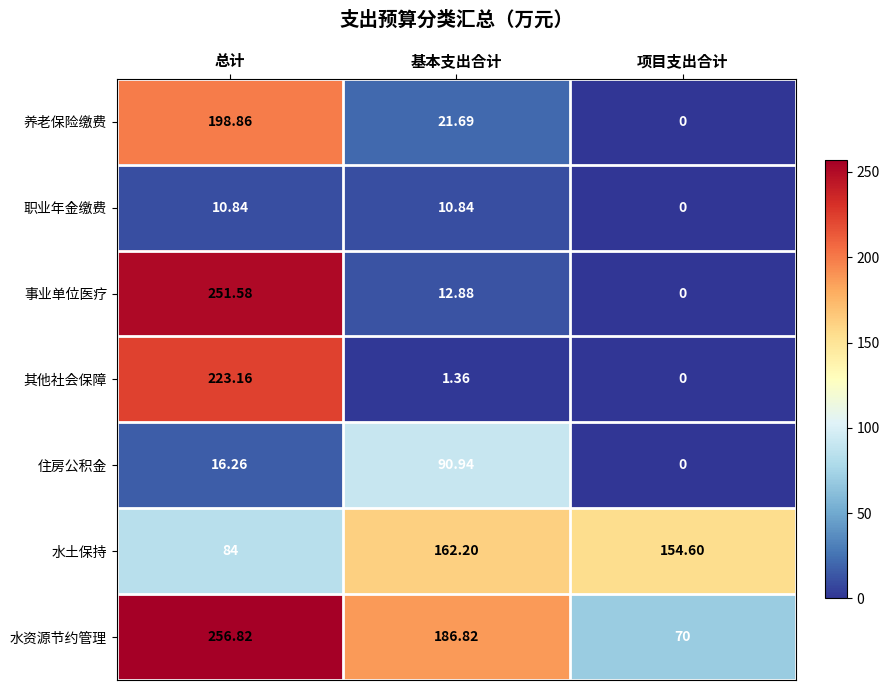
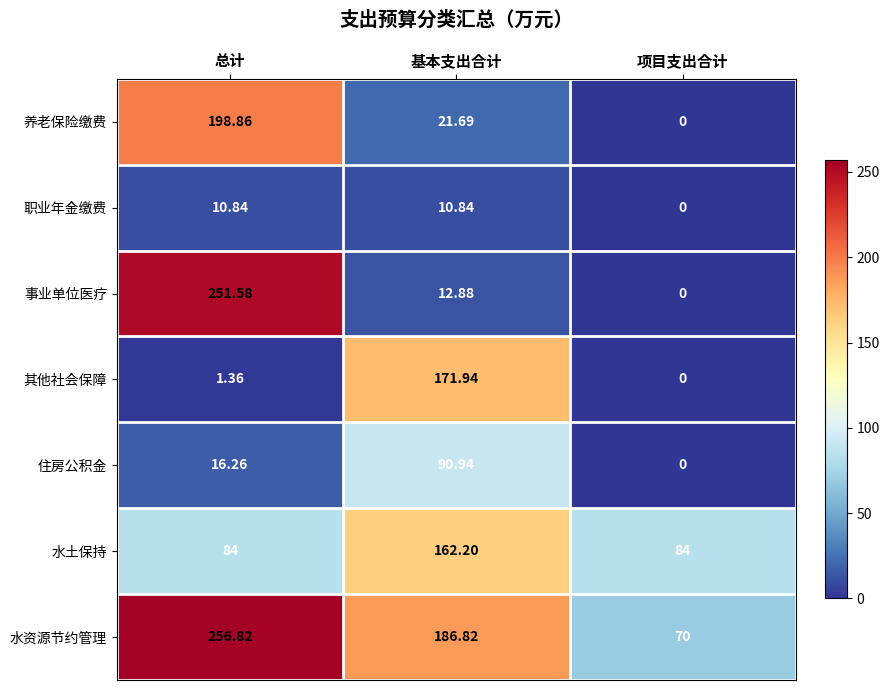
  {
    "养老保险缴费": {
      "总计": 198.86,
      "基本支出合计": 21.69,
      "项目支出合计": 0
    },
    "职业年金缴费": {
      "总计": 10.84,
      "基本支出合计": 10.84,
      "项目支出合计": 0
    },
    "事业单位医疗": {
      "总计": 251.58,
      "基本支出合计": 12.88,
      "项目支出合计": 0
    },
    "其他社会保障": {
-     "总计": 223.16,
-     "基本支出合计": 1.36,
+     "总计": 1.36,
+     "基本支出合计": 171.94,
      "项目支出合计": 0
    },
    "住房公积金": {
      "总计": 16.26,
      "基本支出合计": 90.94,
      "项目支出合计": 0
    },
    "水土保持": {
      "总计": 84,
      "基本支出合计": 162.20,
-     "项目支出合计": 154.60
+     "项目支出合计": 84
    },
    "水资源节约管理": {
      "总计": 256.82,
      "基本支出合计": 186.82,
      "项目支出合计": 70
    }
  }
